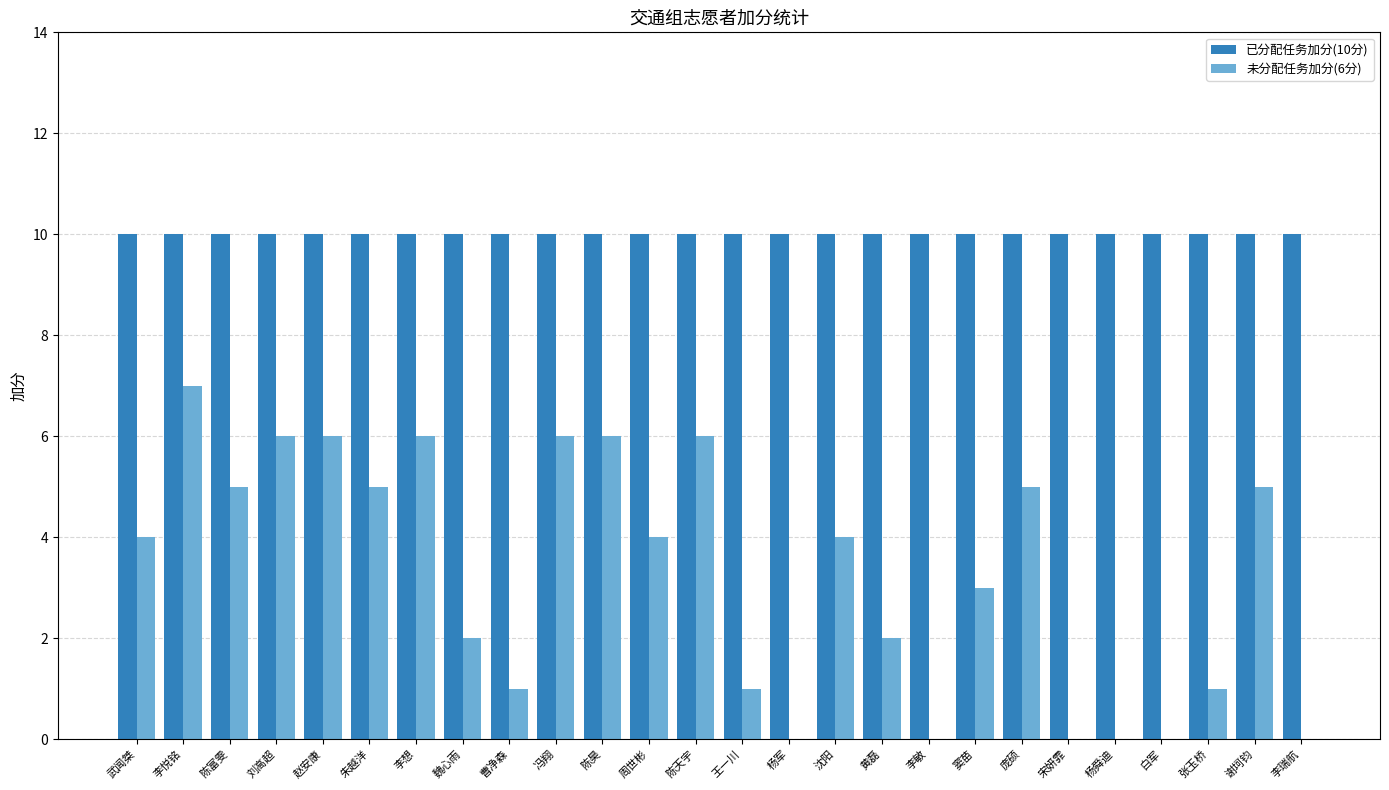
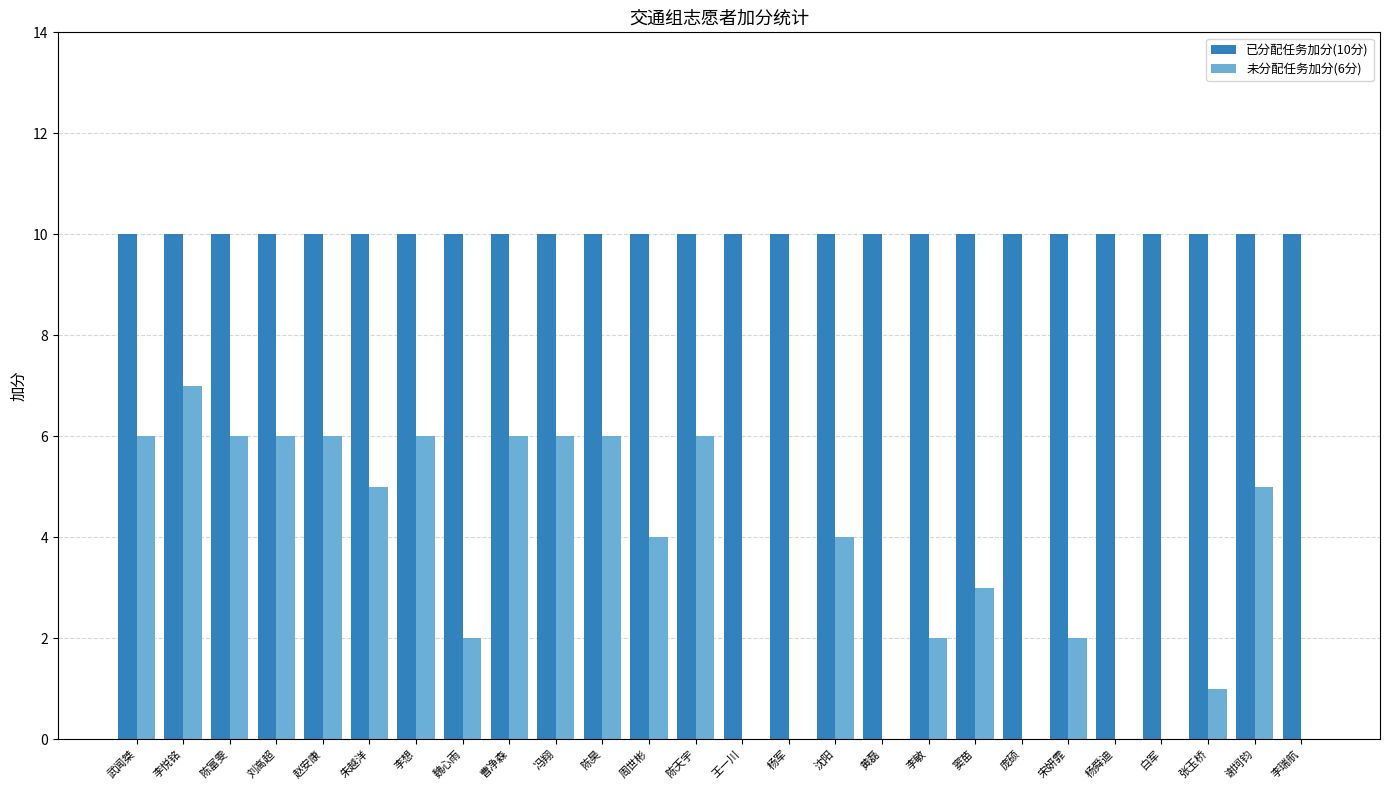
  {
    "已分配任务加分(10分)": {
      "武闻桀": 10,
      "李悦铭": 10,
      "陈富雯": 10,
      "刘高超": 10,
      "赵安康": 10,
      "朱越洋": 10,
      "李想": 10,
      "魏心雨": 10,
      "曹净森": 10,
      "冯翔": 10,
      "陈昊": 10,
      "周世彬": 10,
      "陈天宇": 10,
      "王一川": 10,
      "杨军": 10,
      "沈阳": 10,
      "黄磊": 10,
      "李敏": 10,
      "窦苗": 10,
      "庞硕": 10,
      "宋妍霏": 10,
      "杨舜迪": 10,
      "白军": 10,
      "张玉桥": 10,
      "谢坷钧": 10,
      "李瑞航": 10
    },
    "未分配任务加分(6分)": {
-     "武闻桀": 4,
+     "武闻桀": 6,
      "李悦铭": 7,
-     "陈富雯": 5,
+     "陈富雯": 6,
      "刘高超": 6,
      "赵安康": 6,
      "朱越洋": 5,
      "李想": 6,
      "魏心雨": 2,
-     "曹净森": 1,
+     "曹净森": 6,
      "冯翔": 6,
      "陈昊": 6,
      "周世彬": 4,
      "陈天宇": 6,
-     "王一川": 1,
+     "王一川": 0,
      "杨军": 0,
      "沈阳": 4,
-     "黄磊": 2,
-     "李敏": 0,
+     "黄磊": 0,
+     "李敏": 2,
      "窦苗": 3,
-     "庞硕": 5,
-     "宋妍霏": 0,
+     "庞硕": 0,
+     "宋妍霏": 2,
      "杨舜迪": 0,
      "白军": 0,
      "张玉桥": 1,
      "谢坷钧": 5,
      "李瑞航": 0
    }
  }
